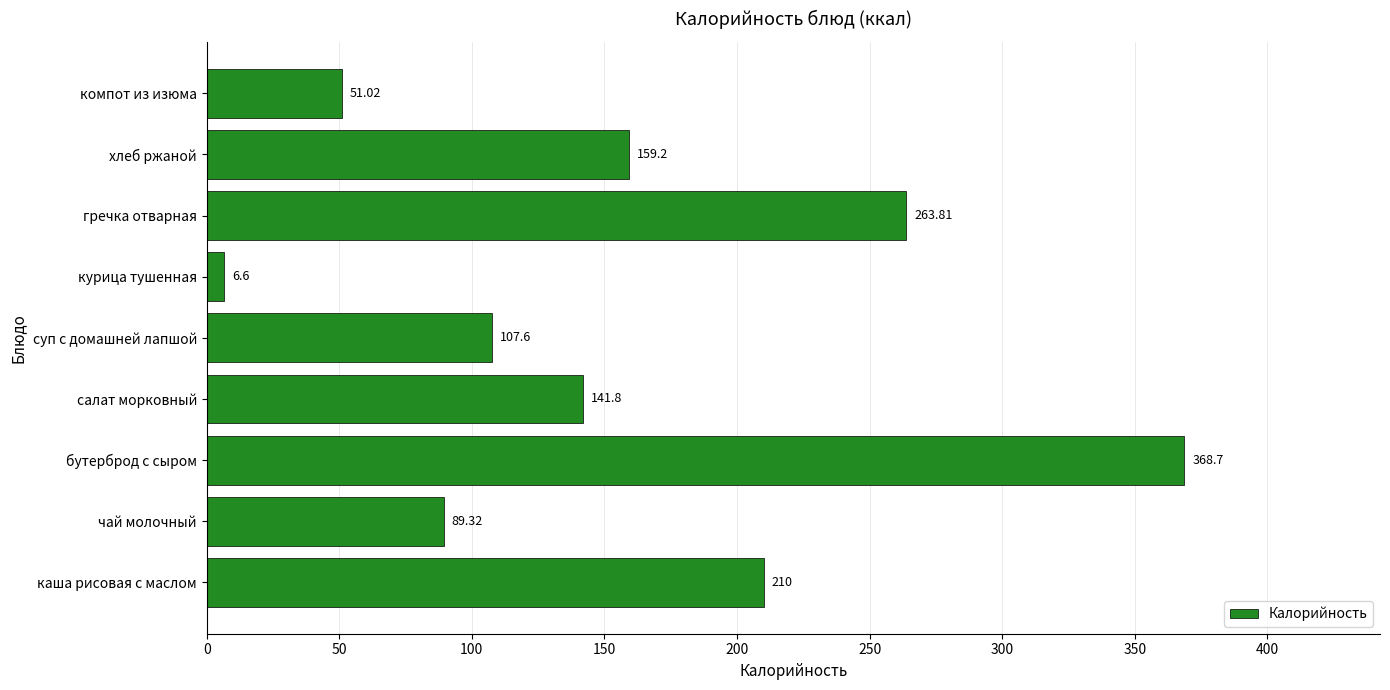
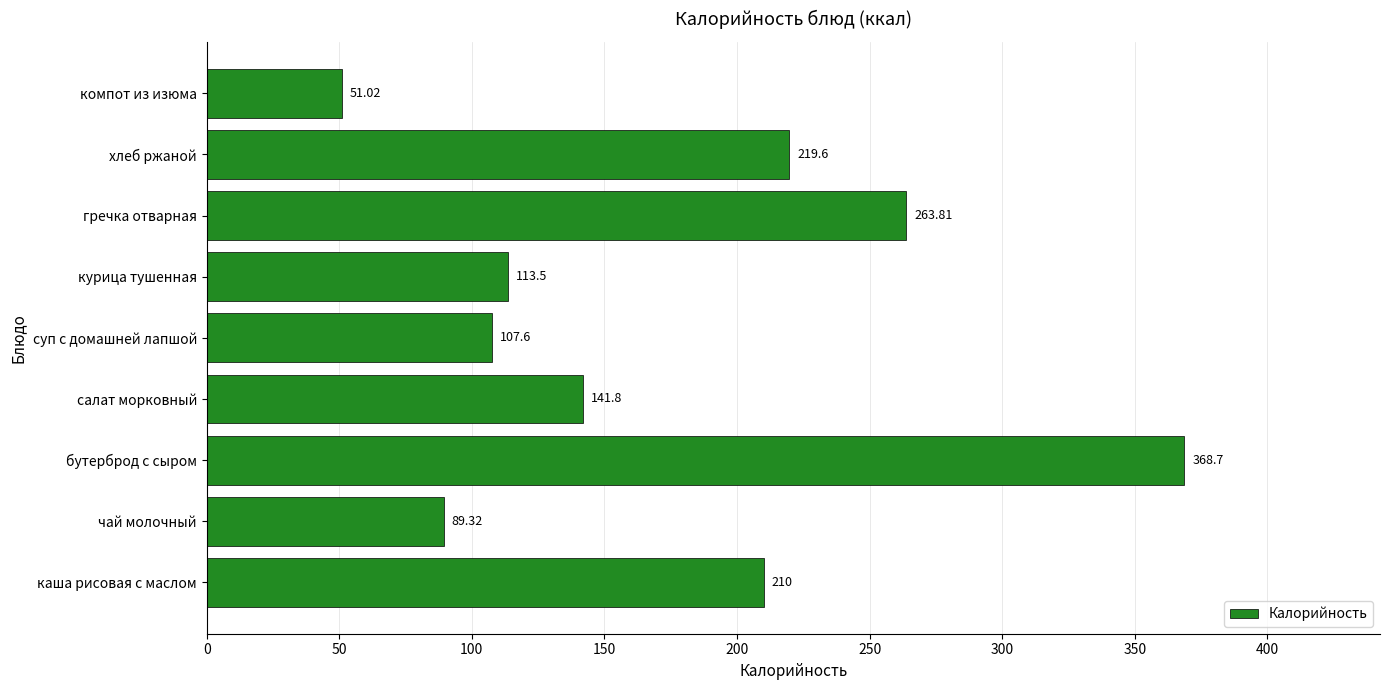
  {
    "компот из изюма": 51.02,
-   "хлеб ржаной": 159.2,
+   "хлеб ржаной": 219.6,
    "гречка отварная": 263.81,
-   "курица тушенная": 6.6,
+   "курица тушенная": 113.5,
    "суп с домашней лапшой": 107.6,
    "салат морковный": 141.8,
    "бутерброд с сыром": 368.7,
    "чай молочный": 89.32,
    "каша рисовая с маслом": 210
  }
